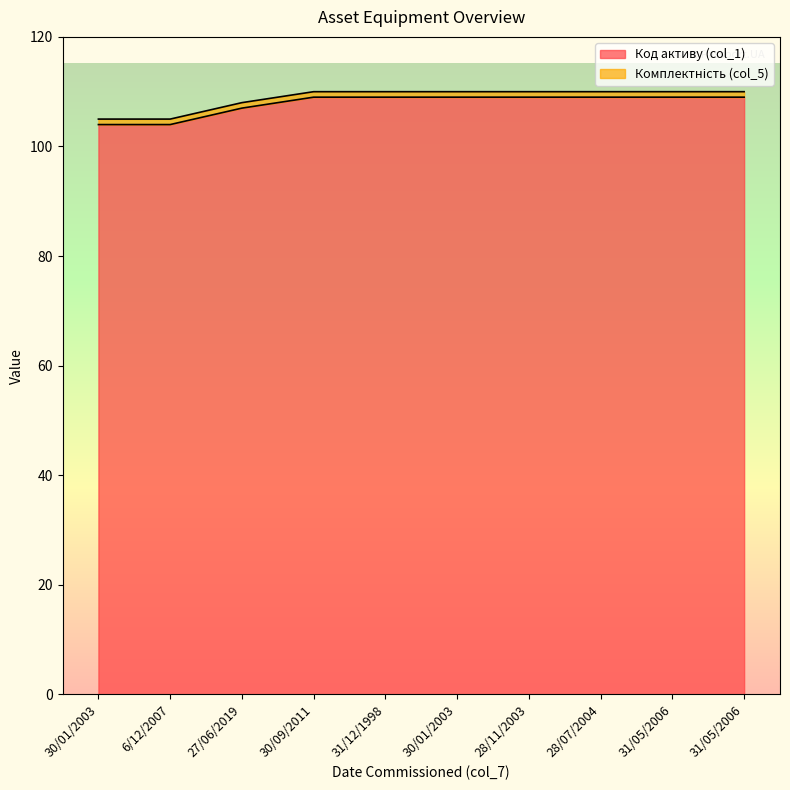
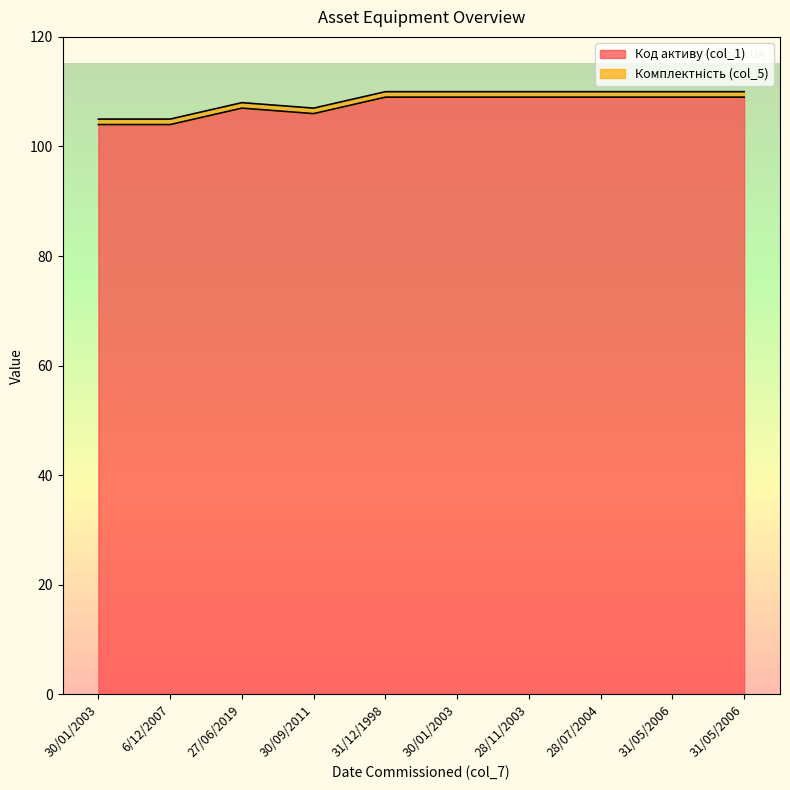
  {
    "Код активу (col_1)": {
      "6/12/2007": 104,
      "27/06/2019": 107,
-     "30/09/2011": 109,
+     "30/09/2011": 106,
      "31/12/1998": 109,
      "28/11/2003": 109,
      "28/07/2004": 109
    },
    "Комплектність (col_5)": {
      "6/12/2007": 1,
      "27/06/2019": 1,
      "30/09/2011": 1,
      "31/12/1998": 1,
      "28/11/2003": 1,
      "28/07/2004": 1
    }
  }
